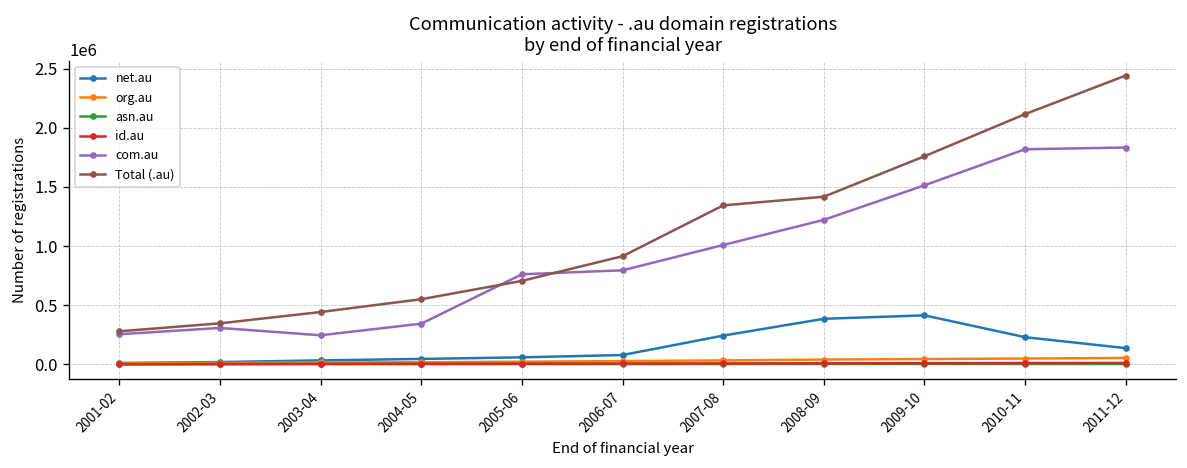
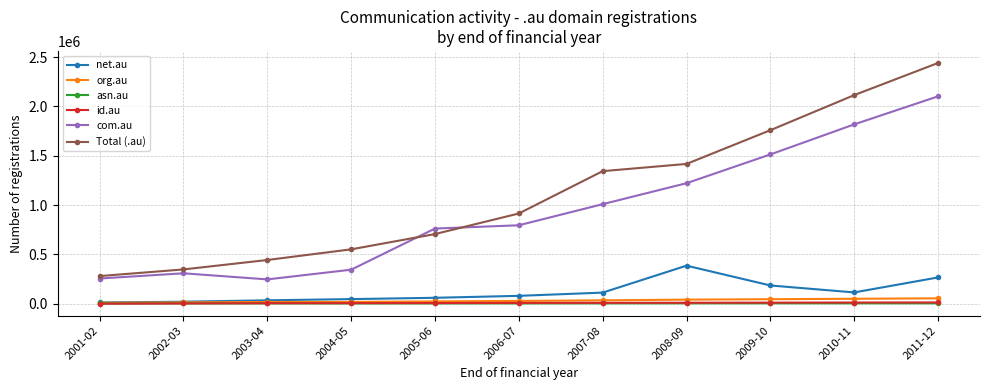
  {
    "net.au": {
      "2004-05": 0,
      "2005-06": 100000,
      "2006-07": 100000,
-     "2007-08": 200000,
+     "2007-08": 100000,
      "2008-09": 400000,
-     "2009-10": 400000,
-     "2010-11": 200000,
-     "2011-12": 100000
+     "2009-10": 200000,
+     "2010-11": 100000,
+     "2011-12": 300000
    },
    "org.au": {
      "2008-09": 0,
      "2009-10": 0,
      "2010-11": 100000,
      "2011-12": 100000
    },
    "com.au": {
      "2002-03": 300000,
      "2003-04": 200000,
      "2004-05": 300000,
      "2005-06": 800000,
      "2006-07": 800000,
      "2007-08": 1000000,
      "2008-09": 1200000,
      "2009-10": 1500000,
      "2010-11": 1800000,
-     "2011-12": 1800000
+     "2011-12": 2100000
    },
    "Total (.au)": {
      "2002-03": 300000,
      "2003-04": 400000,
      "2004-05": 600000,
      "2005-06": 700000,
      "2006-07": 900000,
      "2007-08": 1300000,
      "2008-09": 1400000,
      "2009-10": 1800000,
      "2010-11": 2100000,
      "2011-12": 2400000
    }
  }
